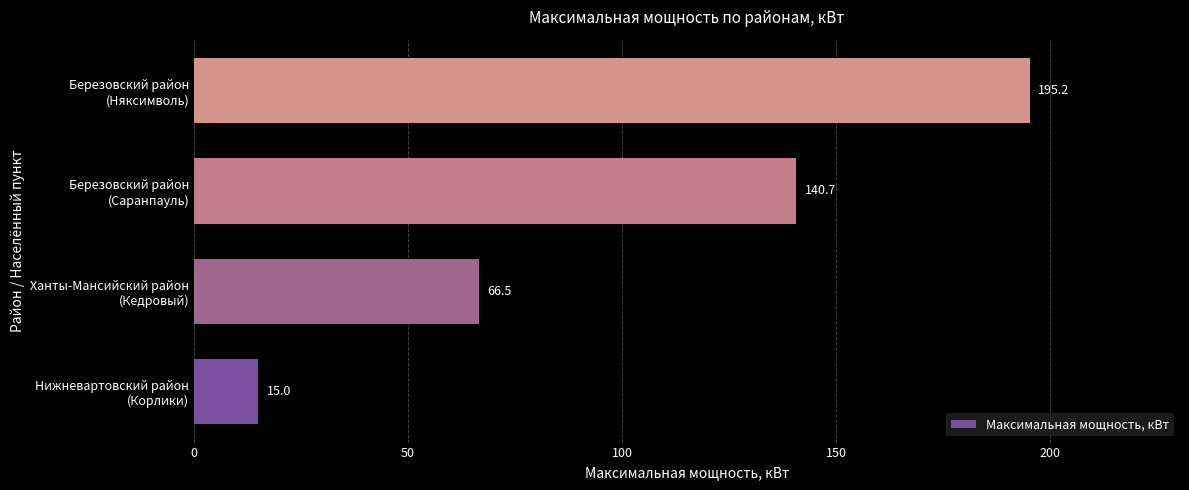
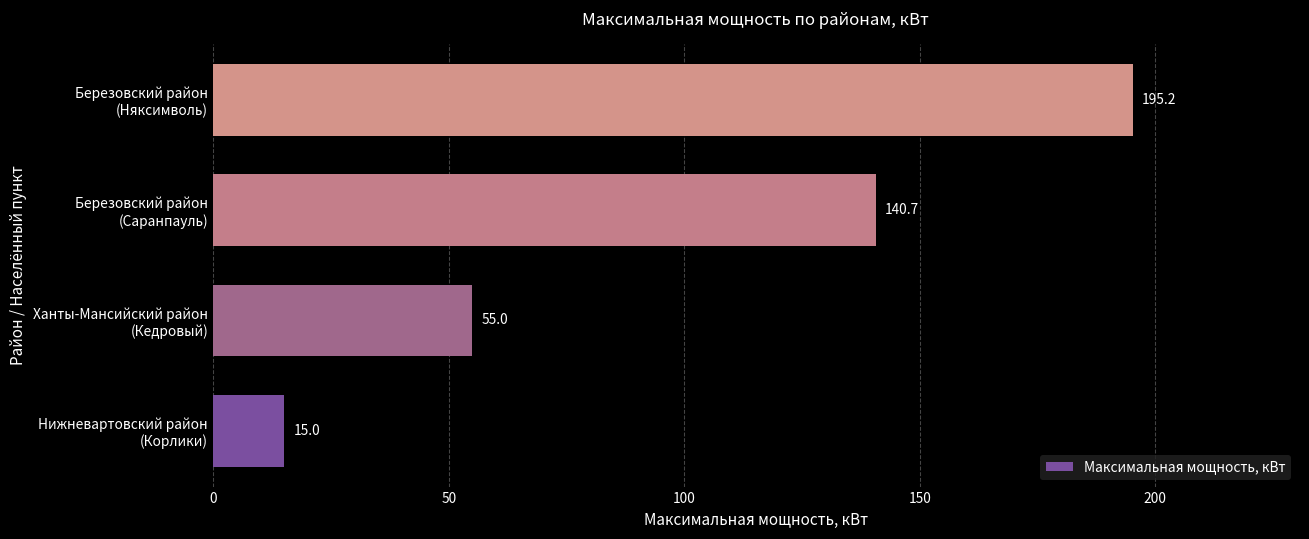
  {
    "Березовский район (Няксимволь)": 195.2,
    "Березовский район (Саранпауль)": 140.7,
-   "Ханты-Мансийский район (Кедровый)": 66.5,
+   "Ханты-Мансийский район (Кедровый)": 55.0,
    "Нижневартовский район (Корлики)": 15.0
  }
